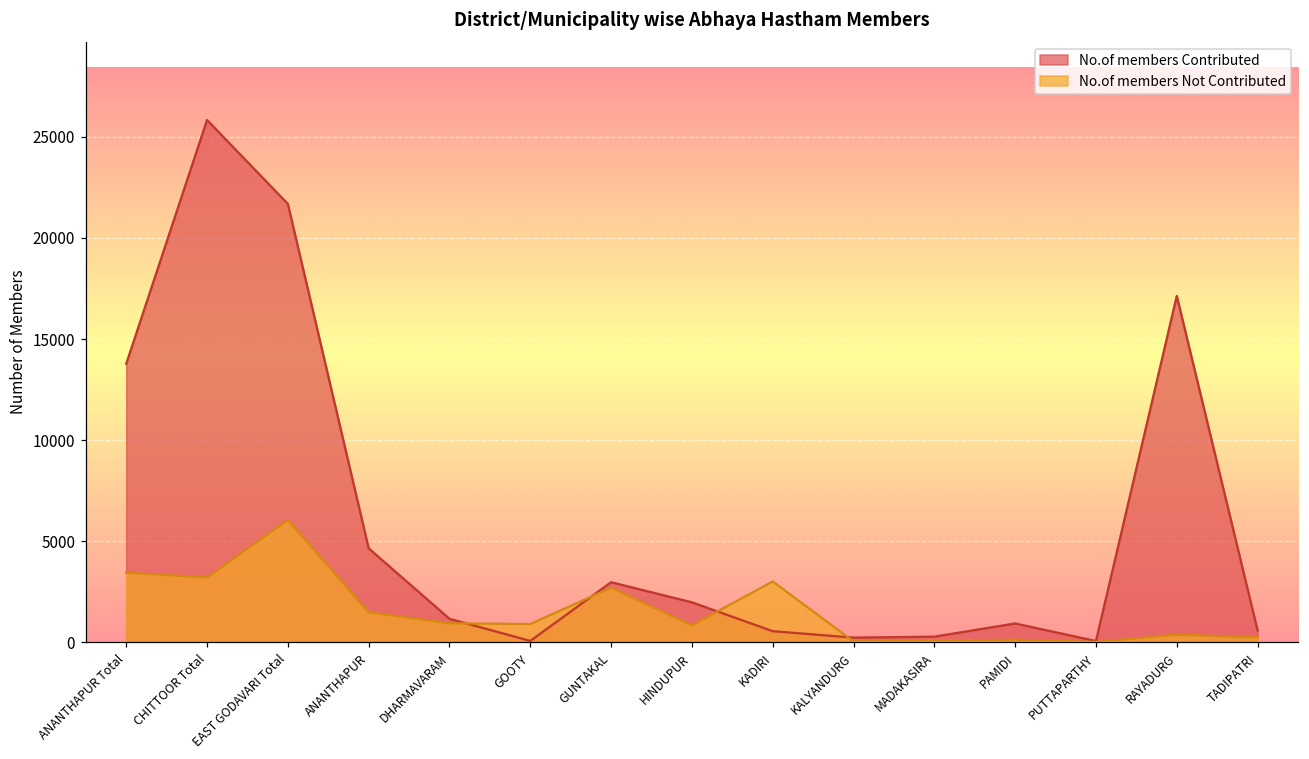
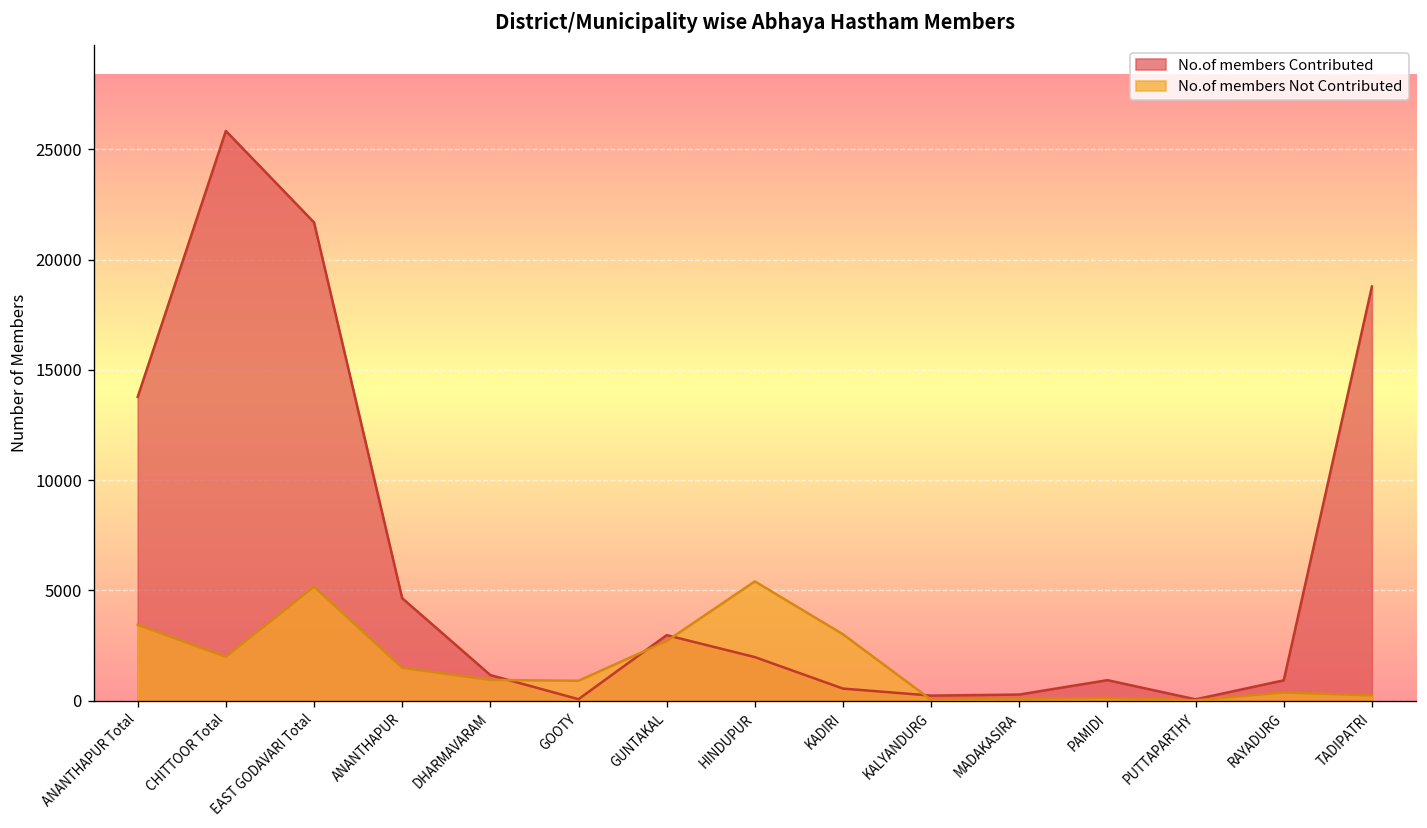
  {
    "No.of members Contributed": {
      "ANANTHAPUR Total": 13800,
      "CHITTOOR Total": 25800,
      "EAST GODAVARI Total": 21700,
      "ANANTHAPUR": 4600,
      "DHARMAVARAM": 1200,
      "GOOTY": 100,
      "GUNTAKAL": 3000,
      "HINDUPUR": 2000,
      "KADIRI": 500,
      "KALYANDURG": 200,
      "MADAKASIRA": 300,
      "PAMIDI": 900,
-     "RAYADURG": 17100,
-     "TADIPATRI": 600
+     "RAYADURG": 900,
+     "TADIPATRI": 18800
    },
    "No.of members Not Contributed": {
      "ANANTHAPUR Total": 3400,
-     "CHITTOOR Total": 3200,
-     "EAST GODAVARI Total": 6000,
+     "CHITTOOR Total": 2000,
+     "EAST GODAVARI Total": 5200,
      "ANANTHAPUR": 1500,
      "DHARMAVARAM": 900,
      "GOOTY": 900,
      "GUNTAKAL": 2700,
-     "HINDUPUR": 800,
+     "HINDUPUR": 5400,
      "KADIRI": 3000,
      "KALYANDURG": 0,
      "MADAKASIRA": 100,
      "PAMIDI": 100,
      "RAYADURG": 400,
      "TADIPATRI": 200
    }
  }
